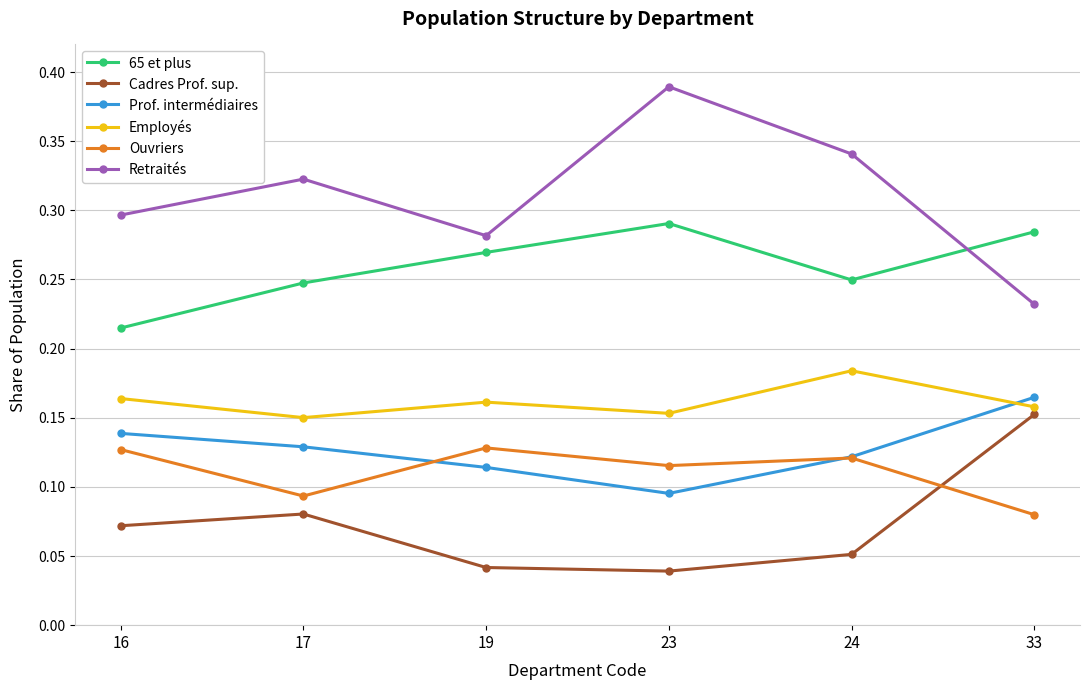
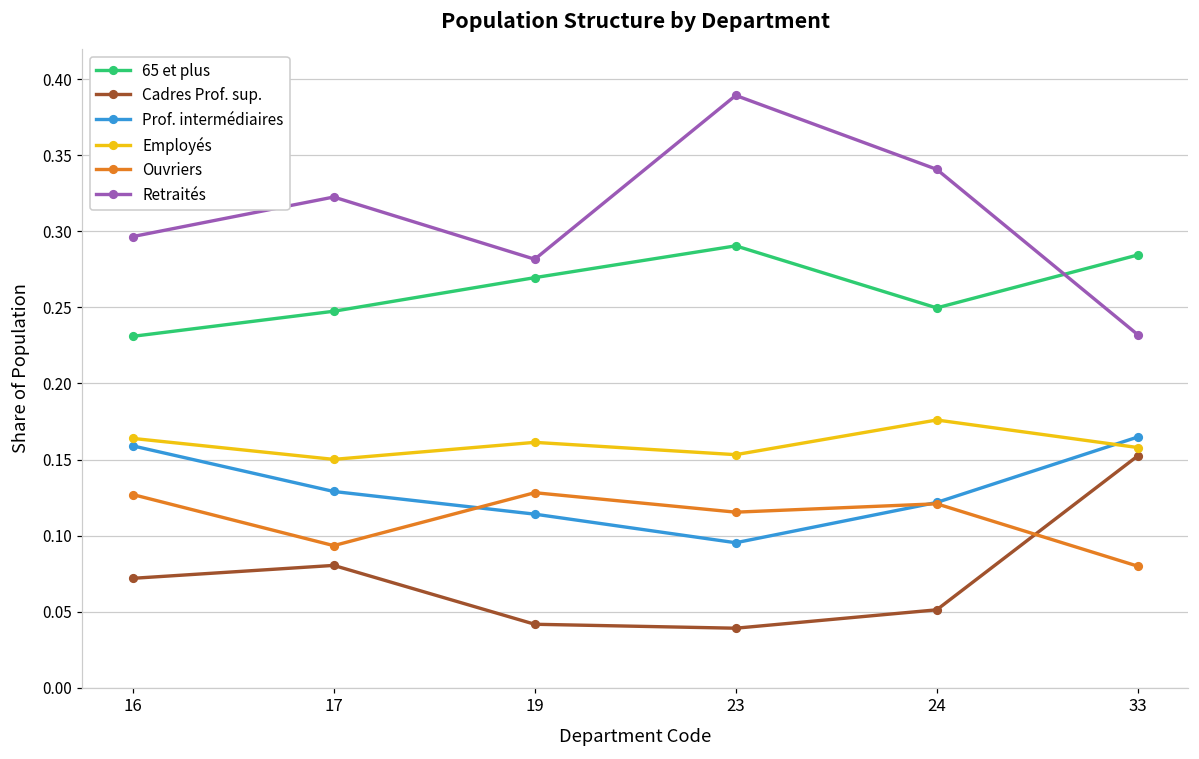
  {
    "65 et plus": {
-     "16": 0.215,
+     "16": 0.231,
      "17": 0.248,
      "19": 0.270,
      "23": 0.291,
      "24": 0.250,
      "33": 0.285
    },
    "Cadres Prof. sup.": {
      "16": 0.072,
      "17": 0.080,
      "19": 0.042,
      "23": 0.039,
      "24": 0.051,
      "33": 0.152
    },
    "Prof. intermédiaires": {
-     "16": 0.139,
+     "16": 0.159,
      "17": 0.129,
      "19": 0.114,
      "23": 0.095,
      "33": 0.165
    },
    "Employés": {
      "16": 0.164,
      "17": 0.150,
      "19": 0.161,
      "23": 0.153,
-     "24": 0.184,
+     "24": 0.176,
      "33": 0.158
    },
    "Ouvriers": {
      "16": 0.127,
      "17": 0.093,
      "19": 0.128,
      "23": 0.115,
      "33": 0.080
    },
    "Retraités": {
      "16": 0.297,
      "17": 0.323,
      "19": 0.282,
      "23": 0.389,
      "24": 0.341,
      "33": 0.232
    }
  }
